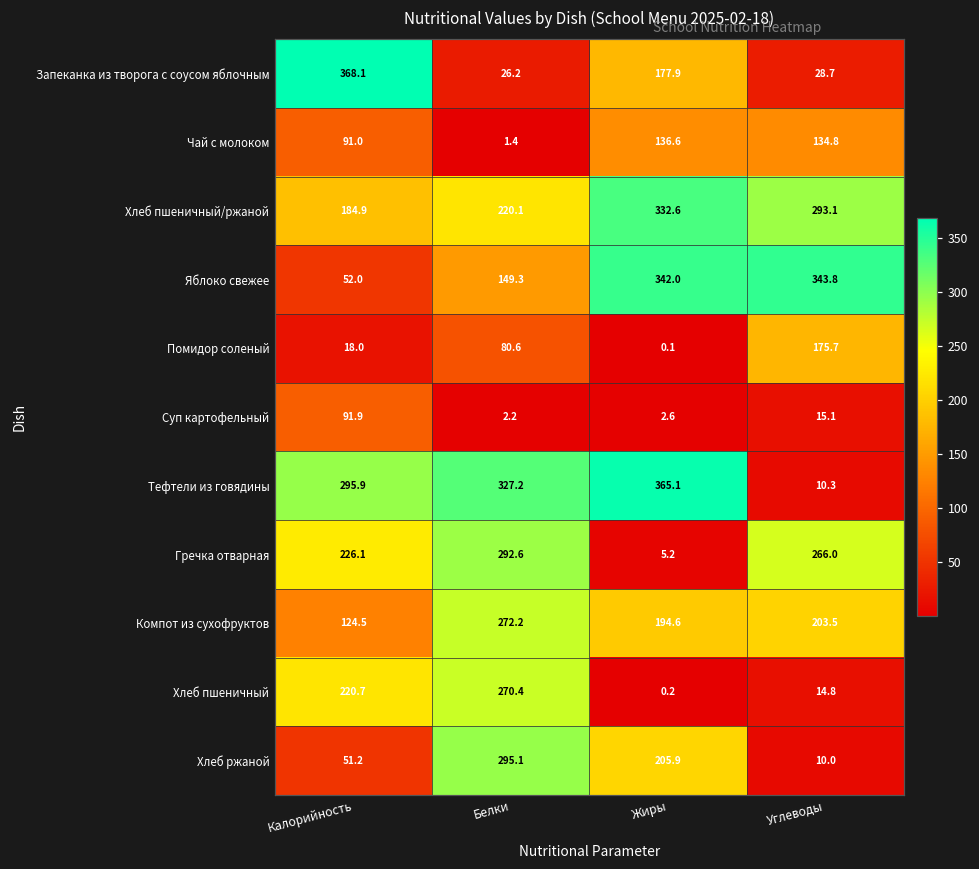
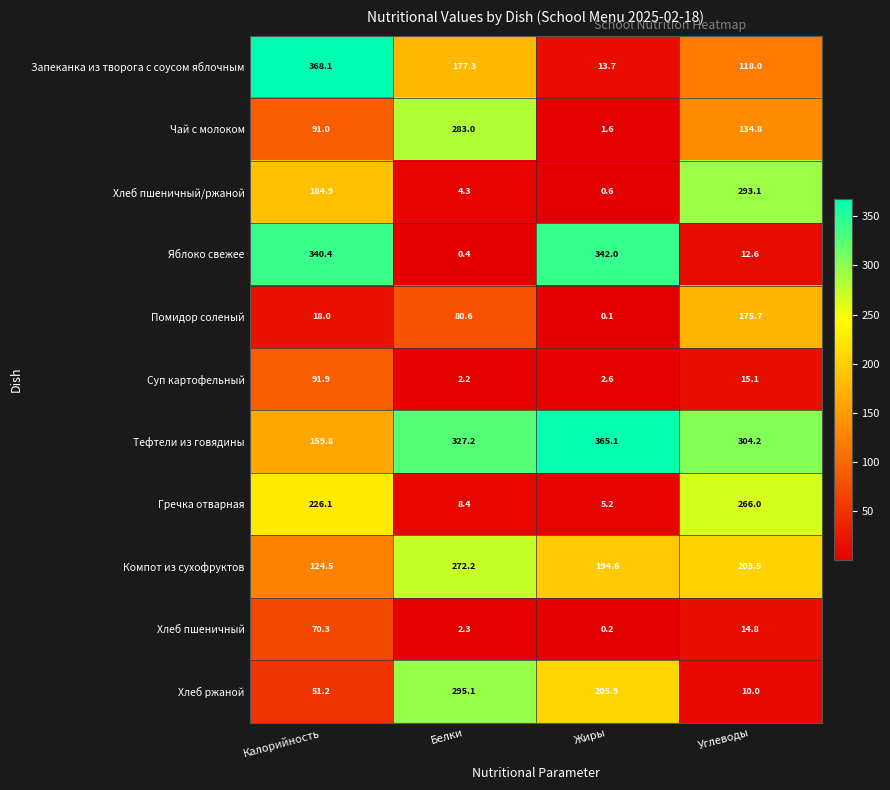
  {
    "Запеканка из творога с соусом яблочным": {
      "Калорийность": 368.1,
-     "Белки": 26.2,
-     "Жиры": 177.9,
-     "Углеводы": 28.7
+     "Белки": 177.3,
+     "Жиры": 13.7,
+     "Углеводы": 118.0
    },
    "Чай с молоком": {
      "Калорийность": 91.0,
-     "Белки": 1.4,
-     "Жиры": 136.6,
+     "Белки": 283.0,
+     "Жиры": 1.6,
      "Углеводы": 134.8
    },
    "Хлеб пшеничный/ржаной": {
      "Калорийность": 184.9,
-     "Белки": 220.1,
-     "Жиры": 332.6,
+     "Белки": 4.3,
+     "Жиры": 0.6,
      "Углеводы": 293.1
    },
    "Яблоко свежее": {
-     "Калорийность": 52.0,
-     "Белки": 149.3,
+     "Калорийность": 340.4,
+     "Белки": 0.4,
      "Жиры": 342.0,
-     "Углеводы": 343.8
+     "Углеводы": 12.6
    },
    "Помидор соленый": {
      "Калорийность": 18.0,
      "Белки": 80.6,
      "Жиры": 0.1,
      "Углеводы": 175.7
    },
    "Суп картофельный": {
      "Калорийность": 91.9,
      "Белки": 2.2,
      "Жиры": 2.6,
      "Углеводы": 15.1
    },
    "Тефтели из говядины": {
-     "Калорийность": 295.9,
+     "Калорийность": 159.8,
      "Белки": 327.2,
      "Жиры": 365.1,
-     "Углеводы": 10.3
+     "Углеводы": 304.2
    },
    "Гречка отварная": {
      "Калорийность": 226.1,
-     "Белки": 292.6,
+     "Белки": 8.4,
      "Жиры": 5.2,
      "Углеводы": 266.0
    },
    "Компот из сухофруктов": {
      "Калорийность": 124.5,
      "Белки": 272.2,
      "Жиры": 194.6,
      "Углеводы": 203.5
    },
    "Хлеб пшеничный": {
-     "Калорийность": 220.7,
-     "Белки": 270.4,
+     "Калорийность": 70.3,
+     "Белки": 2.3,
      "Жиры": 0.2,
      "Углеводы": 14.8
    },
    "Хлеб ржаной": {
      "Калорийность": 51.2,
      "Белки": 295.1,
      "Жиры": 205.9,
      "Углеводы": 10.0
    }
  }
